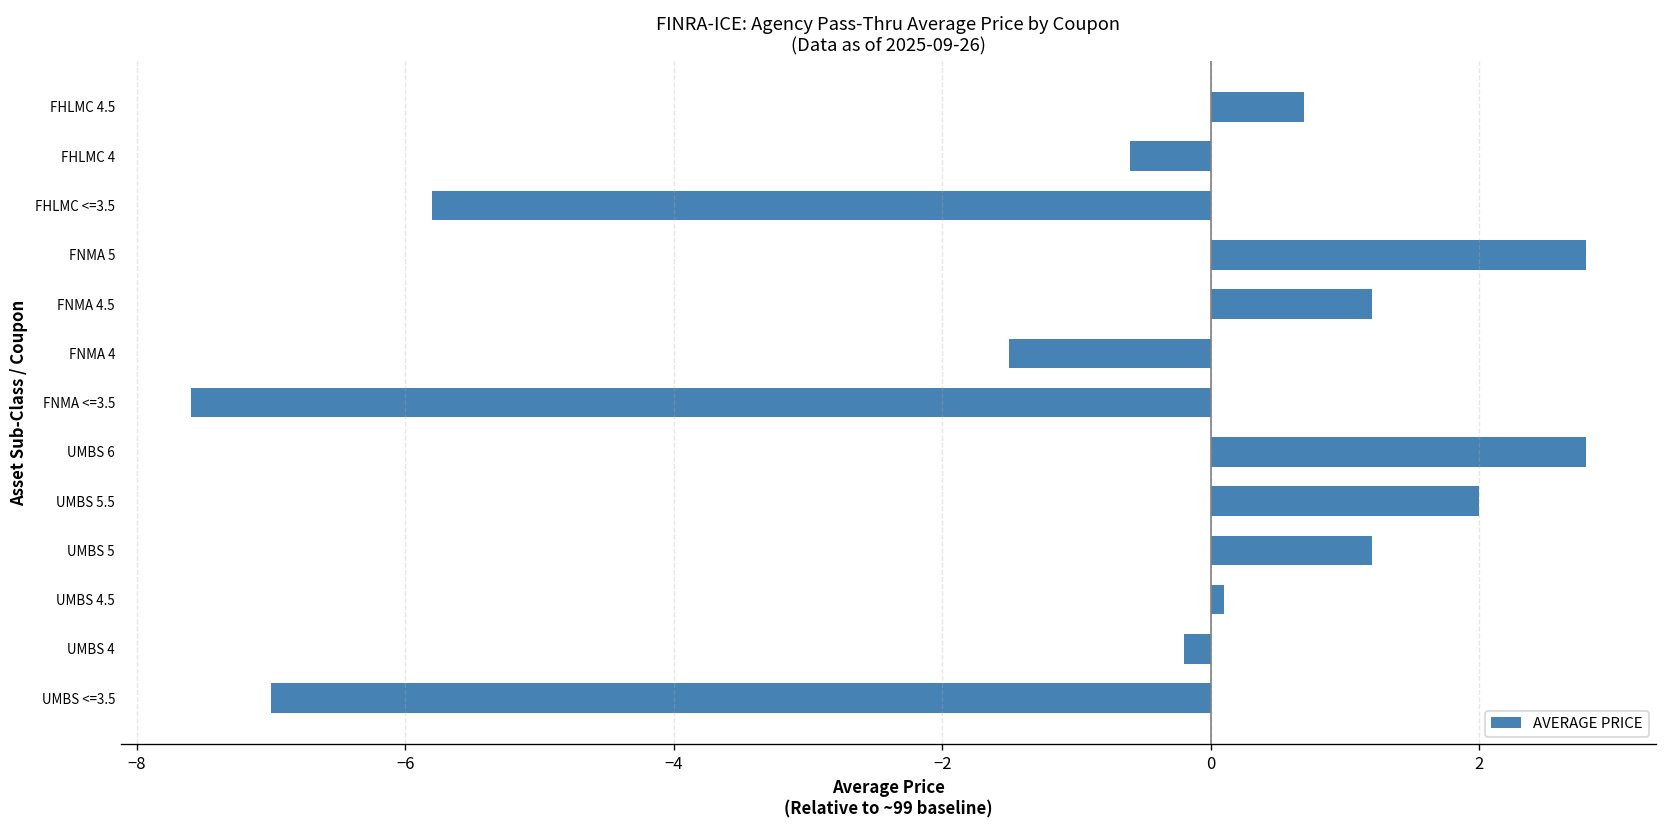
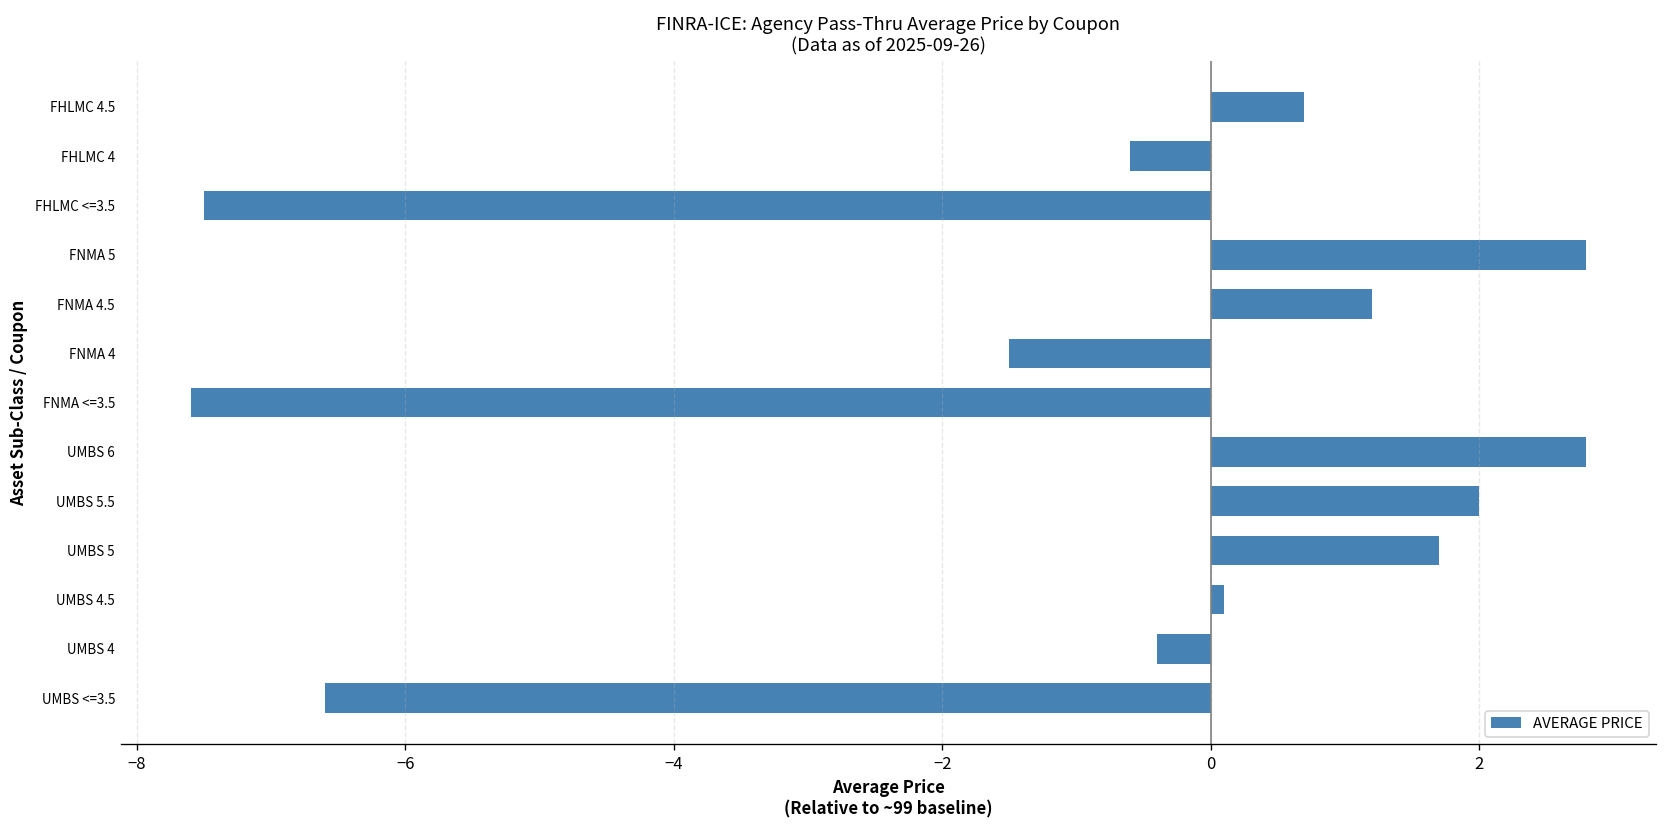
  {
    "FHLMC 4.5": 0.70,
    "FHLMC 4": -0.60,
-   "FHLMC <=3.5": -5.80,
+   "FHLMC <=3.5": -7.50,
    "FNMA 5": 2.80,
    "FNMA 4.5": 1.20,
    "FNMA 4": -1.50,
    "FNMA <=3.5": -7.60,
    "UMBS 6": 2.80,
    "UMBS 5.5": 2.00,
-   "UMBS 5": 1.20,
+   "UMBS 5": 1.70,
    "UMBS 4.5": 0.10,
-   "UMBS 4": -0.20,
-   "UMBS <=3.5": -7.00
+   "UMBS 4": -0.40,
+   "UMBS <=3.5": -6.60
  }
